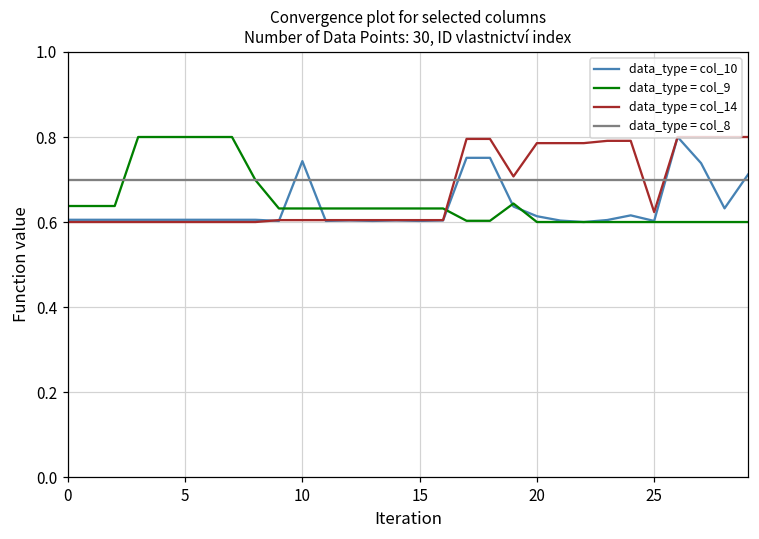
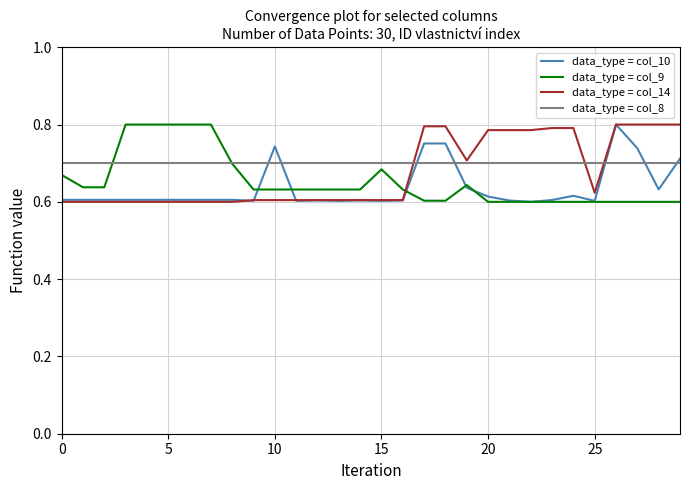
  {
    "data_type = col_10": {
      "10": 0.74,
      "20": 0.61
    },
    "data_type = col_9": {
-     "0": 0.64,
+     "0": 0.67,
      "5": 0.80,
      "10": 0.63,
-     "15": 0.63,
+     "15": 0.68,
      "20": 0.60
    },
    "data_type = col_14": {
      "10": 0.60,
      "20": 0.79,
      "25": 0.62
    },
    "data_type = col_8": {
      "0": 0.70,
      "5": 0.70,
      "10": 0.70,
      "15": 0.70,
      "20": 0.70,
      "25": 0.70
    }
  }
